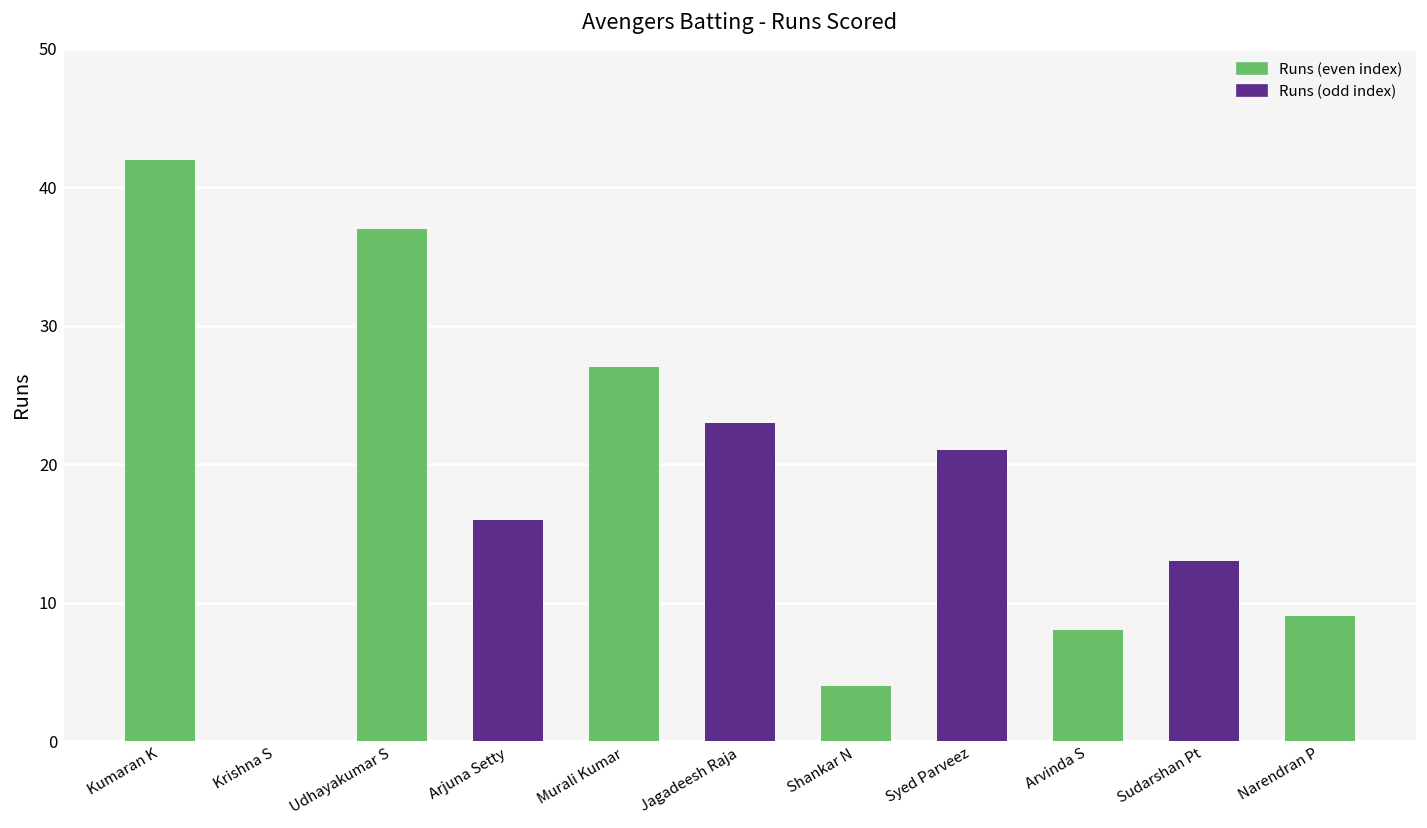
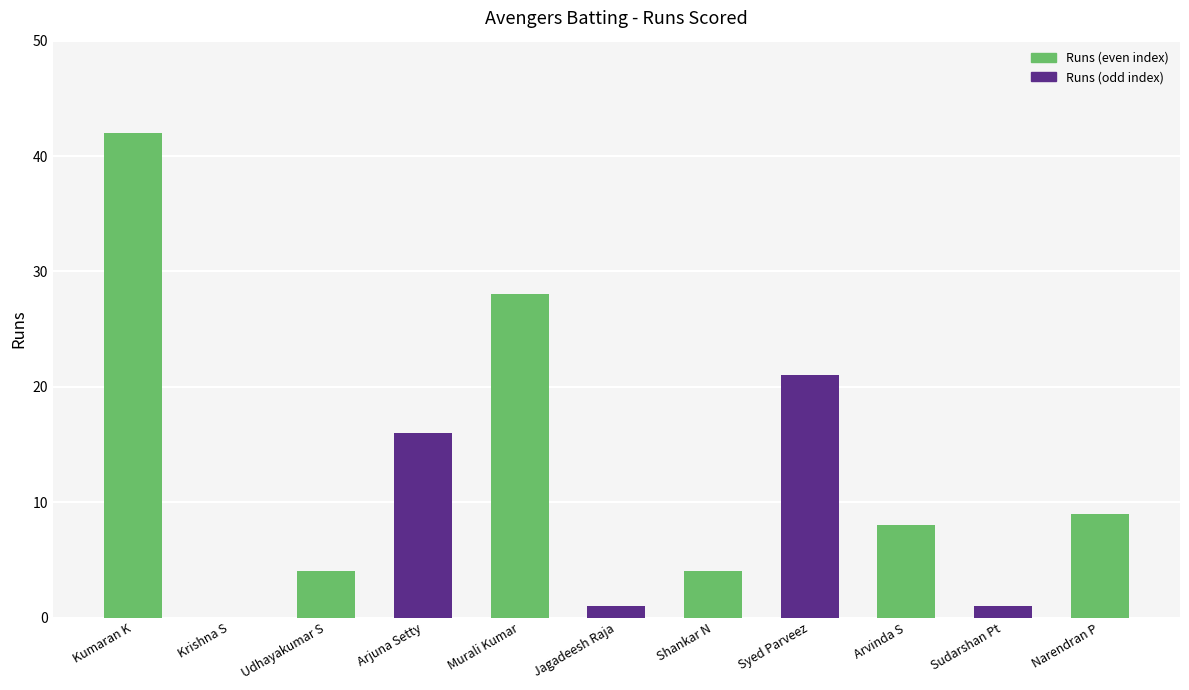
  {
    "Kumaran K": 42,
    "Krishna S": 0,
-   "Udhayakumar S": 37,
+   "Udhayakumar S": 4,
    "Arjuna Setty": 16,
-   "Murali Kumar": 27,
-   "Jagadeesh Raja": 23,
+   "Murali Kumar": 28,
+   "Jagadeesh Raja": 1,
    "Shankar N": 4,
    "Syed Parveez": 21,
    "Arvinda S": 8,
-   "Sudarshan Pt": 13,
+   "Sudarshan Pt": 1,
    "Narendran P": 9
  }
